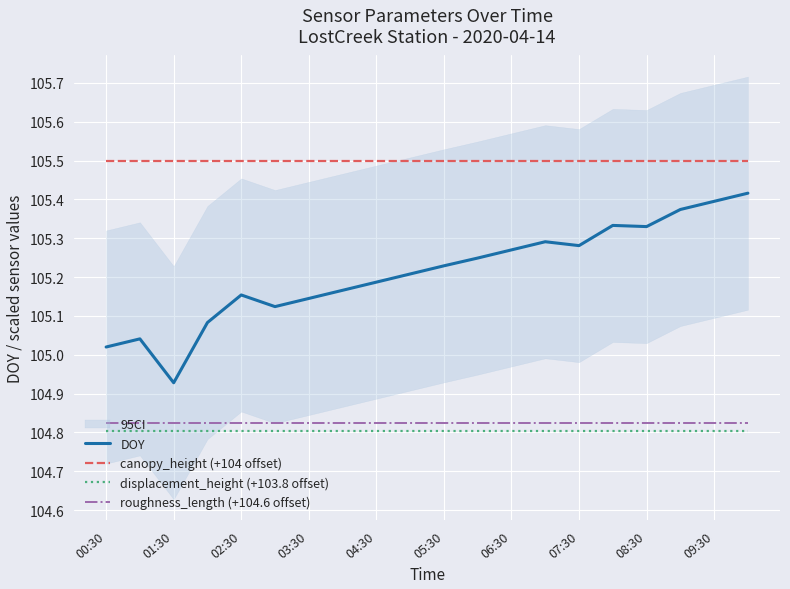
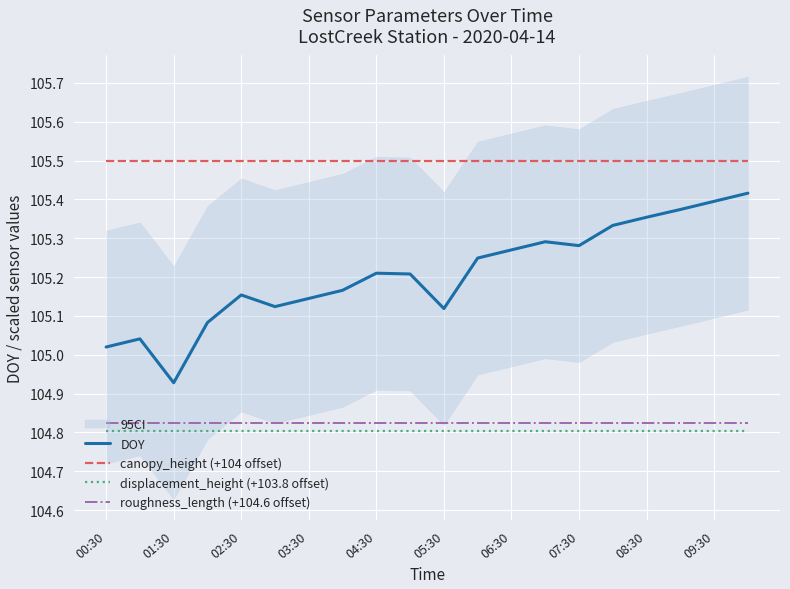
  {
    "DOY": {
      "00:30": 105.02,
      "01:30": 104.93,
      "02:30": 105.15,
      "03:30": 105.15,
-     "04:30": 105.19,
-     "05:30": 105.23,
+     "04:30": 105.21,
+     "05:30": 105.12,
      "06:30": 105.27,
      "07:30": 105.28,
-     "08:30": 105.33,
+     "08:30": 105.35,
      "09:30": 105.40
    },
    "canopy_height (+104 offset)": {
      "00:30": 105.50,
      "01:30": 105.50,
      "02:30": 105.50,
      "03:30": 105.50,
      "04:30": 105.50,
      "05:30": 105.50,
      "06:30": 105.50,
      "07:30": 105.50,
      "08:30": 105.50,
      "09:30": 105.50
    },
    "displacement_height (+103.8 offset)": {
      "00:30": 104.80,
      "01:30": 104.80,
      "02:30": 104.80,
      "03:30": 104.80,
      "04:30": 104.80,
      "05:30": 104.80,
      "06:30": 104.80,
      "07:30": 104.80,
      "08:30": 104.80,
      "09:30": 104.80
    },
    "roughness_length (+104.6 offset)": {
      "00:30": 104.82,
      "01:30": 104.82,
      "02:30": 104.82,
      "03:30": 104.82,
      "04:30": 104.82,
      "05:30": 104.82,
      "06:30": 104.82,
      "07:30": 104.82,
      "08:30": 104.82,
      "09:30": 104.82
    }
  }
